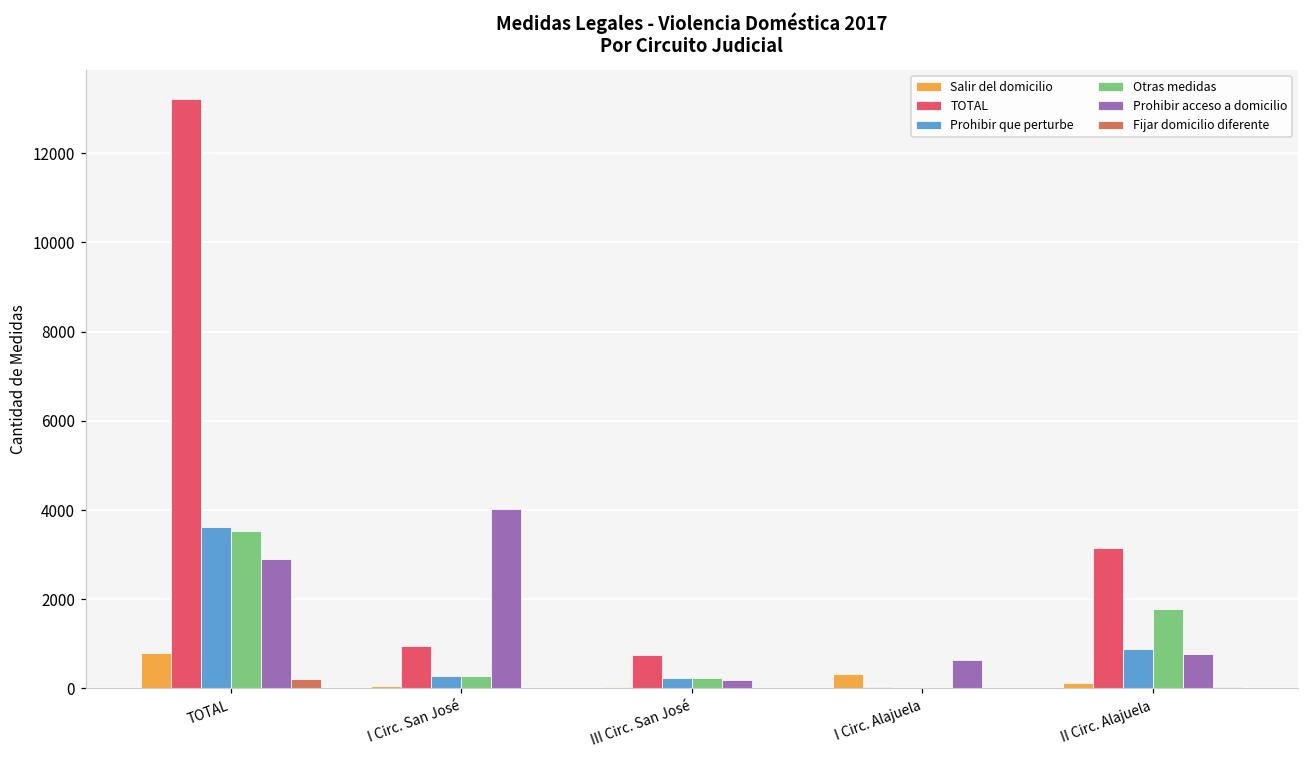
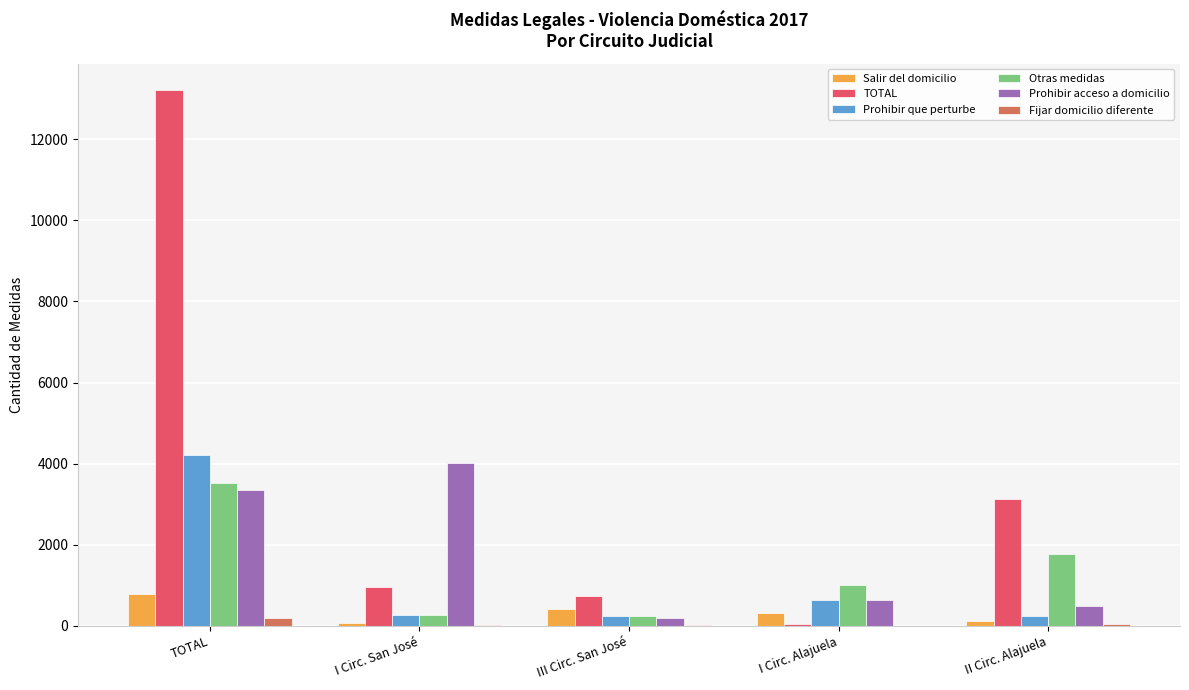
  {
    "Salir del domicilio": {
      "TOTAL": 800,
-     "III Circ. San José": 0,
+     "III Circ. San José": 400,
      "I Circ. Alajuela": 300,
      "II Circ. Alajuela": 100
    },
    "Prohibir que perturbe": {
-     "TOTAL": 3600,
+     "TOTAL": 4200,
      "I Circ. San José": 300,
      "III Circ. San José": 200,
-     "I Circ. Alajuela": 0,
-     "II Circ. Alajuela": 900
+     "I Circ. Alajuela": 600,
+     "II Circ. Alajuela": 200
    },
    "Otras medidas": {
      "TOTAL": 3500,
      "I Circ. San José": 300,
      "III Circ. San José": 200,
-     "I Circ. Alajuela": 0,
+     "I Circ. Alajuela": 1000,
      "II Circ. Alajuela": 1800
    },
    "Prohibir acceso a domicilio": {
-     "TOTAL": 2900,
+     "TOTAL": 3300,
      "I Circ. San José": 4000,
      "III Circ. San José": 200,
      "I Circ. Alajuela": 600,
-     "II Circ. Alajuela": 800
+     "II Circ. Alajuela": 500
    }
  }
